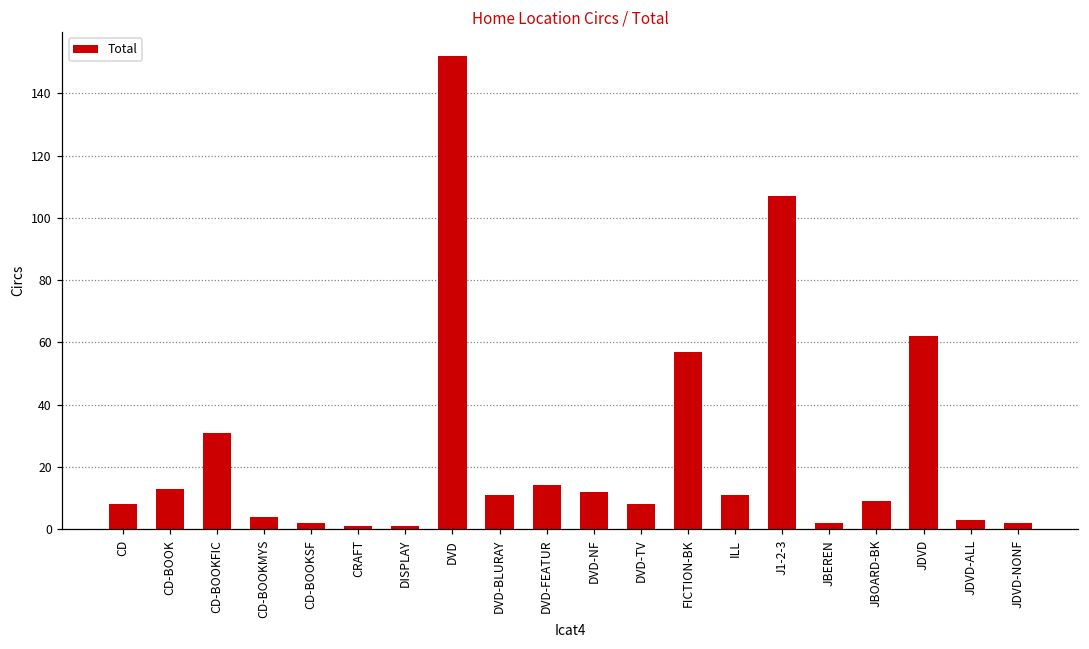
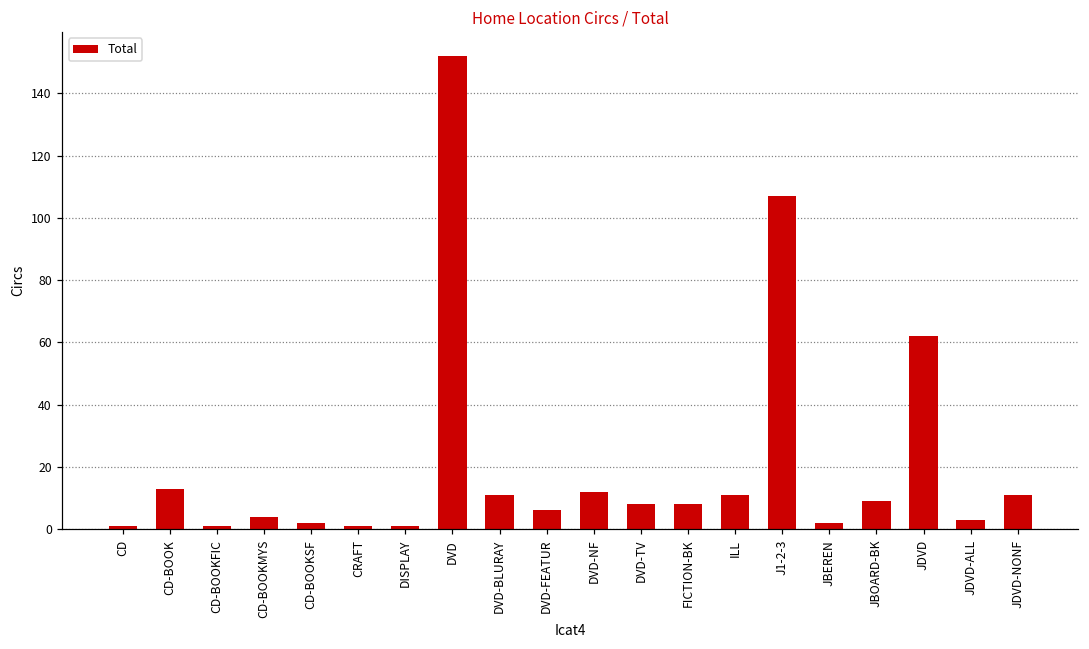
  {
-   "CD": 8,
+   "CD": 1,
    "CD-BOOK": 13,
-   "CD-BOOKFIC": 31,
+   "CD-BOOKFIC": 1,
    "CD-BOOKMYS": 4,
    "CD-BOOKSF": 2,
    "CRAFT": 1,
    "DISPLAY": 1,
    "DVD": 152,
    "DVD-BLURAY": 11,
-   "DVD-FEATUR": 14,
+   "DVD-FEATUR": 6,
    "DVD-NF": 12,
    "DVD-TV": 8,
-   "FICTION-BK": 57,
+   "FICTION-BK": 8,
    "ILL": 11,
    "J1-2-3": 107,
    "JBEREN": 2,
    "JBOARD-BK": 9,
    "JDVD": 62,
    "JDVD-ALL": 3,
-   "JDVD-NONF": 2
+   "JDVD-NONF": 11
  }
